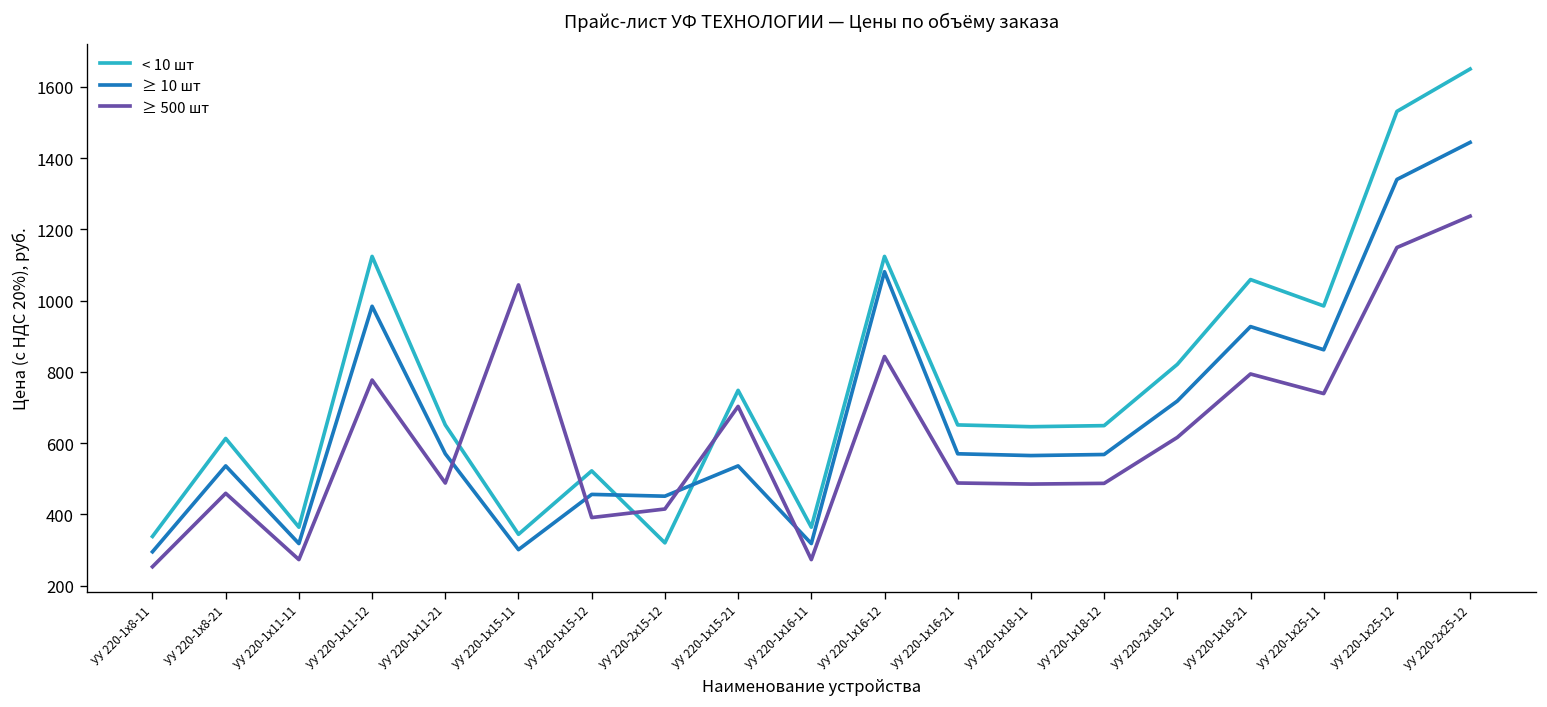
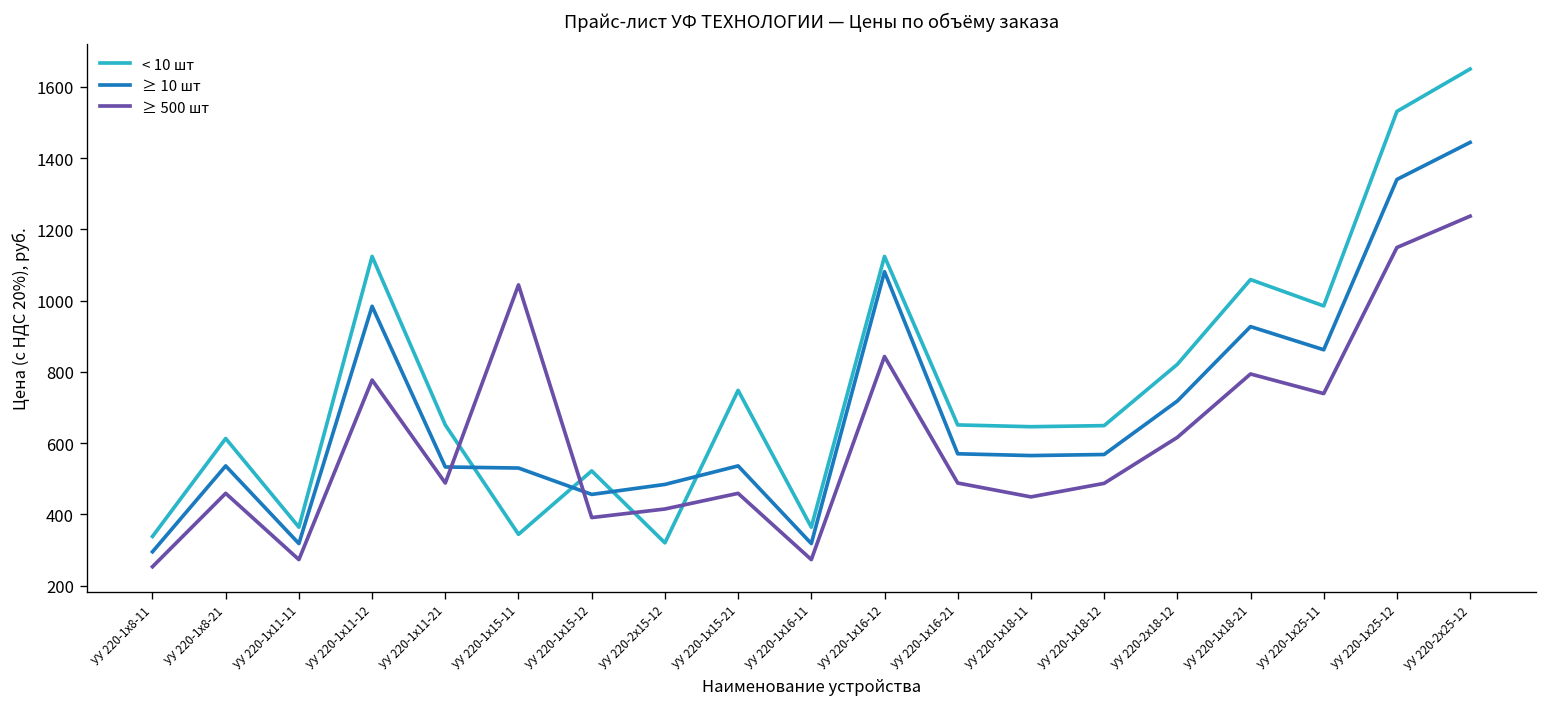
  {
    "< 10 шт": {
      "УУ 220-1x8-11": 340,
      "УУ 220-1x8-21": 610,
      "УУ 220-1x11-11": 360,
      "УУ 220-1x11-12": 1120,
      "УУ 220-1x11-21": 650,
      "УУ 220-1x15-11": 340,
      "УУ 220-1x15-12": 520,
      "УУ 220-2x15-12": 320,
      "УУ 220-1x15-21": 750,
      "УУ 220-1x16-11": 360,
      "УУ 220-1x16-12": 1120,
      "УУ 220-1x16-21": 650,
      "УУ 220-1x18-11": 650,
      "УУ 220-1x18-12": 650,
      "УУ 220-2x18-12": 820,
      "УУ 220-1x18-21": 1060,
      "УУ 220-1x25-11": 990,
      "УУ 220-1x25-12": 1530,
      "УУ 220-2x25-12": 1650
    },
    "≥ 10 шт": {
      "УУ 220-1x8-11": 300,
      "УУ 220-1x8-21": 540,
      "УУ 220-1x11-11": 320,
      "УУ 220-1x11-12": 980,
-     "УУ 220-1x11-21": 570,
-     "УУ 220-1x15-11": 300,
+     "УУ 220-1x11-21": 530,
+     "УУ 220-1x15-11": 530,
      "УУ 220-1x15-12": 460,
-     "УУ 220-2x15-12": 450,
+     "УУ 220-2x15-12": 480,
      "УУ 220-1x15-21": 540,
      "УУ 220-1x16-11": 320,
      "УУ 220-1x16-12": 1080,
      "УУ 220-1x16-21": 570,
      "УУ 220-1x18-11": 570,
      "УУ 220-1x18-12": 570,
      "УУ 220-2x18-12": 720,
      "УУ 220-1x18-21": 930,
      "УУ 220-1x25-11": 860,
      "УУ 220-1x25-12": 1340,
      "УУ 220-2x25-12": 1440
    },
    "≥ 500 шт": {
      "УУ 220-1x8-11": 250,
      "УУ 220-1x8-21": 460,
      "УУ 220-1x11-11": 270,
      "УУ 220-1x11-12": 780,
      "УУ 220-1x11-21": 490,
      "УУ 220-1x15-11": 1040,
      "УУ 220-1x15-12": 390,
      "УУ 220-2x15-12": 420,
-     "УУ 220-1x15-21": 700,
+     "УУ 220-1x15-21": 460,
      "УУ 220-1x16-11": 270,
      "УУ 220-1x16-12": 840,
      "УУ 220-1x16-21": 490,
-     "УУ 220-1x18-11": 490,
+     "УУ 220-1x18-11": 450,
      "УУ 220-1x18-12": 490,
      "УУ 220-2x18-12": 620,
      "УУ 220-1x18-21": 790,
      "УУ 220-1x25-11": 740,
      "УУ 220-1x25-12": 1150,
      "УУ 220-2x25-12": 1240
    }
  }
